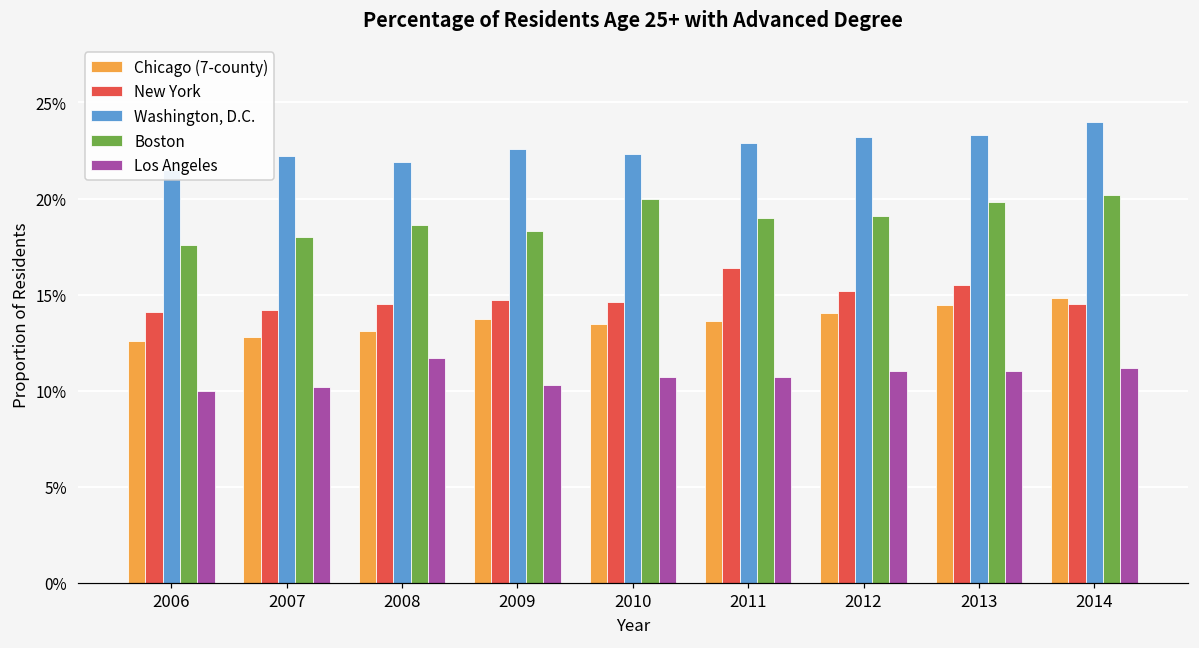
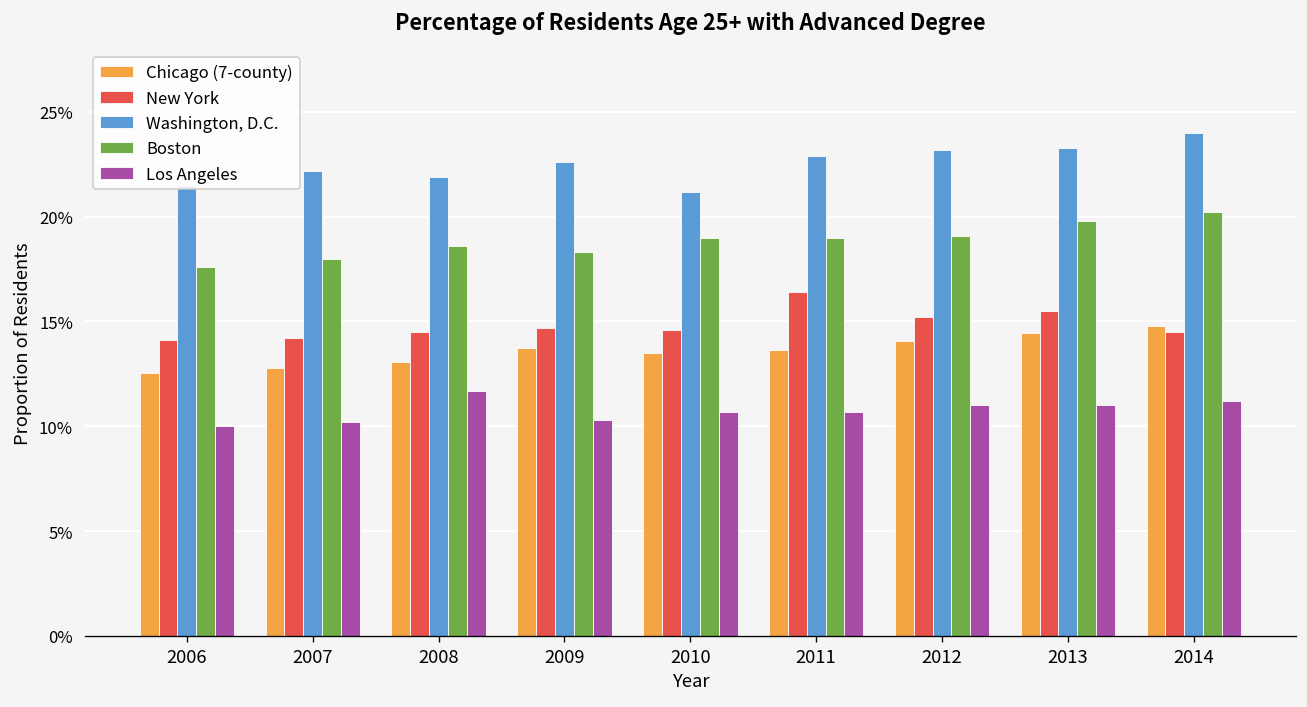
  {
    "Chicago (7-county)": {
      "2006": "12.6%",
      "2007": "12.8%",
      "2008": "13.1%",
      "2009": "13.7%",
      "2010": "13.5%",
      "2011": "13.6%",
      "2012": "14.1%",
      "2013": "14.5%",
      "2014": "14.8%"
    },
    "New York": {
      "2006": "14.1%",
      "2007": "14.2%",
      "2008": "14.5%",
      "2009": "14.7%",
      "2010": "14.6%",
      "2011": "16.4%",
      "2012": "15.2%",
      "2013": "15.5%",
      "2014": "14.5%"
    },
    "Washington, D.C.": {
      "2007": "22.2%",
      "2008": "21.9%",
      "2009": "22.6%",
-     "2010": "22.3%",
+     "2010": "21.2%",
      "2011": "22.9%",
      "2012": "23.2%",
      "2013": "23.3%",
      "2014": "24.0%"
    },
    "Boston": {
      "2006": "17.6%",
      "2007": "18.0%",
      "2008": "18.6%",
      "2009": "18.3%",
-     "2010": "20.0%",
+     "2010": "19.0%",
      "2011": "19.0%",
      "2012": "19.1%",
      "2013": "19.8%",
      "2014": "20.2%"
    },
    "Los Angeles": {
      "2006": "10.0%",
      "2007": "10.2%",
      "2008": "11.7%",
      "2009": "10.3%",
      "2010": "10.7%",
      "2011": "10.7%",
      "2012": "11.0%",
      "2013": "11.0%",
      "2014": "11.2%"
    }
  }
